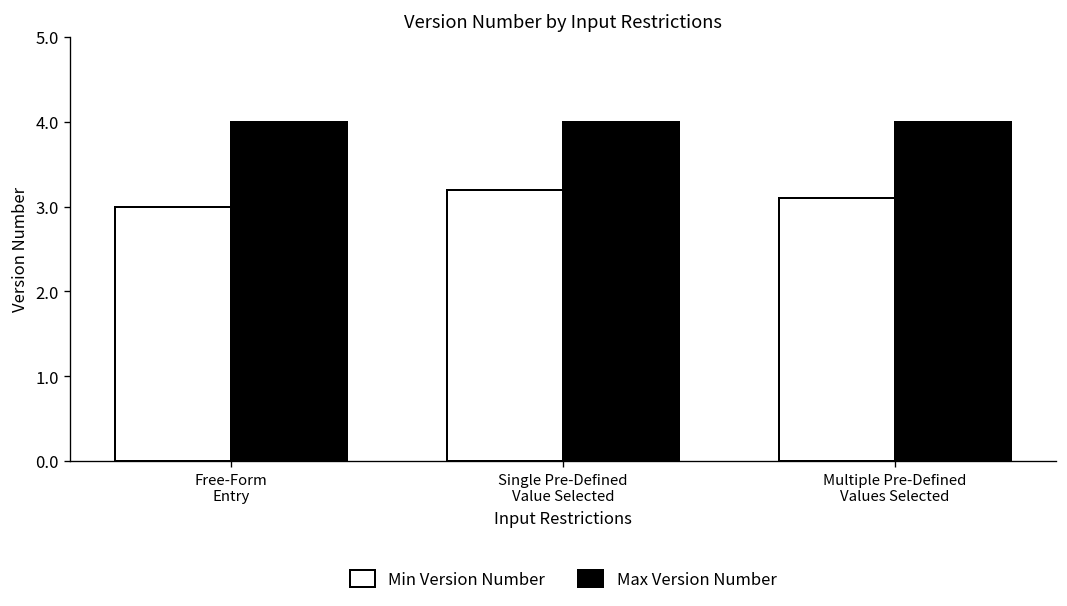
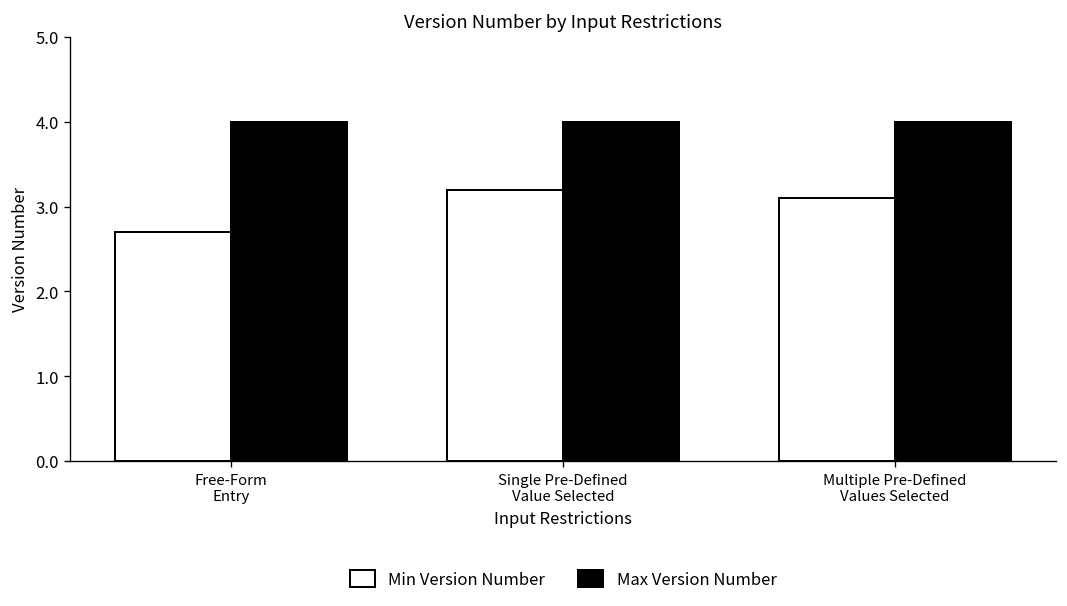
  {
    "Min Version Number": {
-     "Free-Form Entry": 3.0,
+     "Free-Form Entry": 2.7,
      "Single Pre-Defined Value Selected": 3.2,
      "Multiple Pre-Defined Values Selected": 3.1
    },
    "Max Version Number": {
      "Free-Form Entry": 4.0,
      "Single Pre-Defined Value Selected": 4.0,
      "Multiple Pre-Defined Values Selected": 4.0
    }
  }
